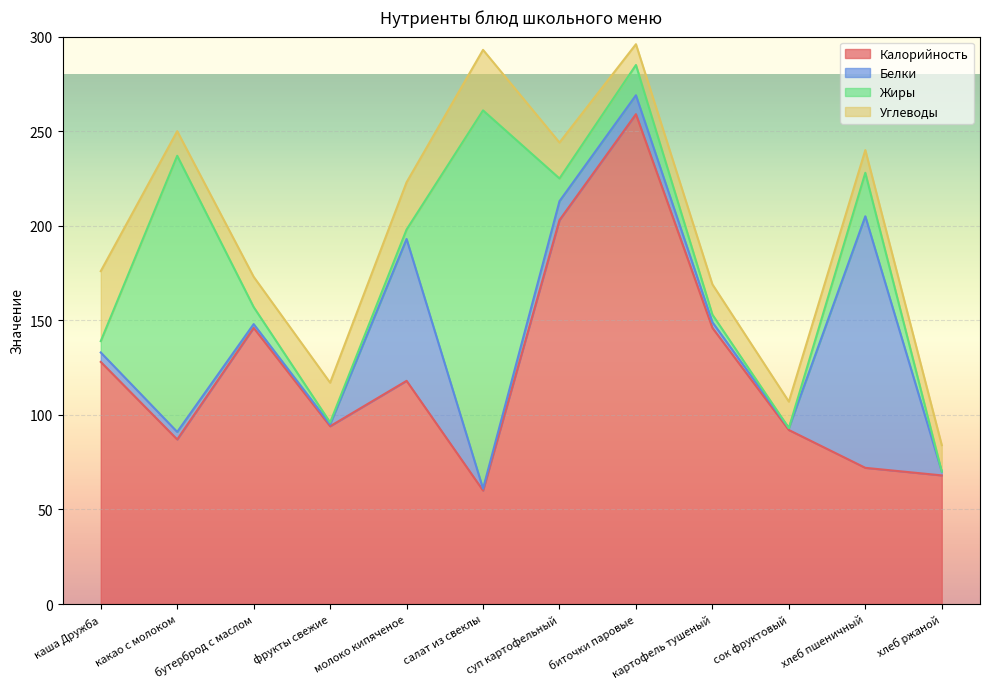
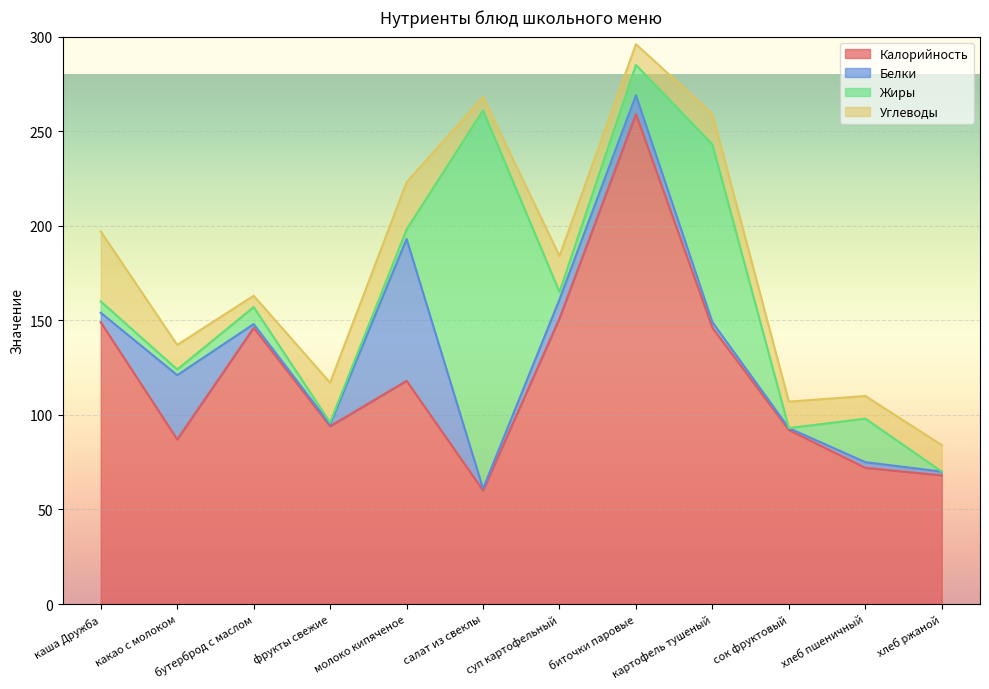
  {
    "Калорийность": {
-     "каша Дружба": 128,
+     "каша Дружба": 149,
      "какао с молоком": 87,
      "бутерброд с маслом": 146,
      "молоко кипяченое": 118,
-     "суп картофельный": 203,
+     "суп картофельный": 151,
      "биточки паровые": 259,
      "картофель тушеный": 146,
      "хлеб пшеничный": 72,
      "хлеб ржаной": 68
    },
    "Белки": {
      "каша Дружба": 5,
-     "какао с молоком": 4,
+     "какао с молоком": 34,
      "бутерброд с маслом": 2,
      "молоко кипяченое": 75,
      "суп картофельный": 10,
      "биточки паровые": 10,
      "картофель тушеный": 3,
-     "хлеб пшеничный": 133
+     "хлеб пшеничный": 3
    },
    "Жиры": {
      "каша Дружба": 6,
-     "какао с молоком": 146,
+     "какао с молоком": 3,
      "бутерброд с маслом": 9,
      "молоко кипяченое": 5,
      "салат из свеклы": 200,
-     "суп картофельный": 12,
+     "суп картофельный": 4,
      "биточки паровые": 16,
-     "картофель тушеный": 4,
+     "картофель тушеный": 94,
      "хлеб пшеничный": 23
    },
    "Углеводы": {
      "каша Дружба": 37,
      "какао с молоком": 13,
-     "бутерброд с маслом": 16,
+     "бутерброд с маслом": 6,
      "фрукты свежие": 21,
      "молоко кипяченое": 25,
-     "салат из свеклы": 32,
+     "салат из свеклы": 7,
      "суп картофельный": 19,
      "биточки паровые": 11,
      "картофель тушеный": 16,
      "сок фруктовый": 14,
      "хлеб пшеничный": 12,
      "хлеб ржаной": 14
    }
  }
